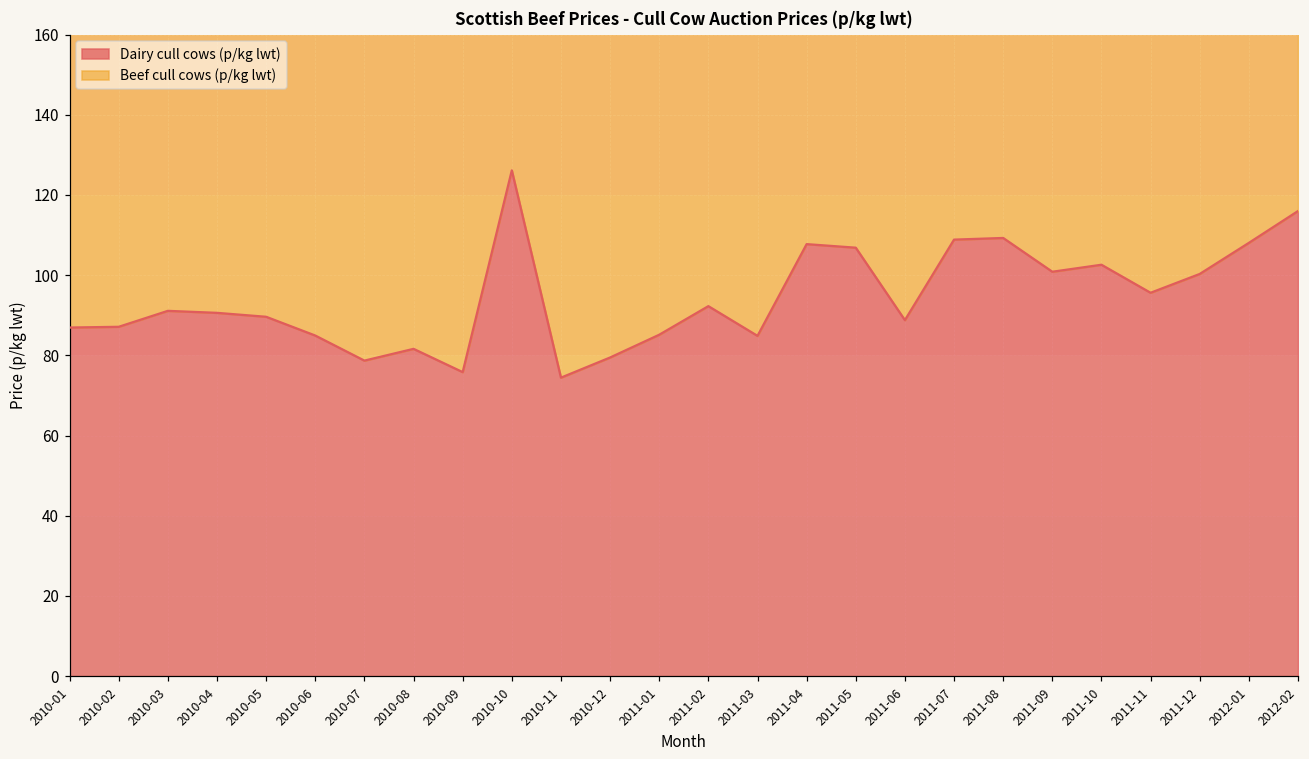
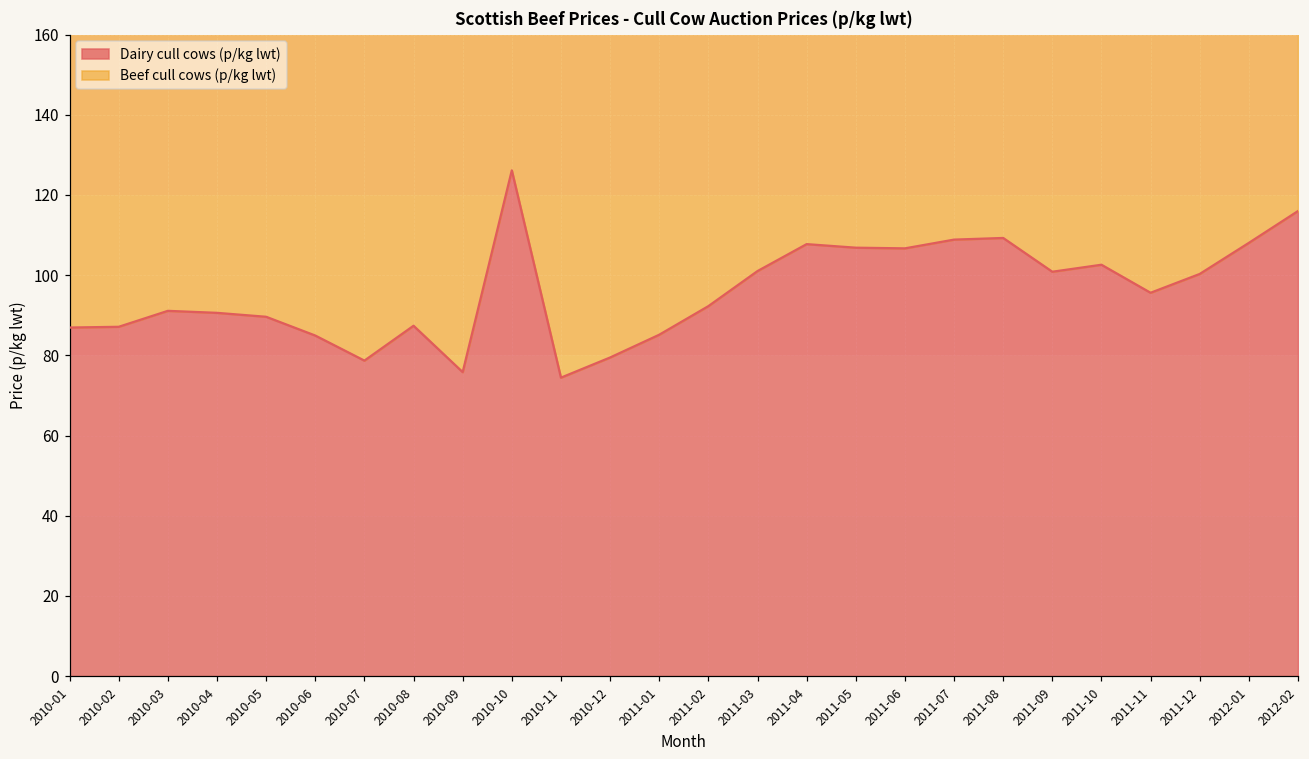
  {
    "Dairy cull cows (p/kg lwt)": {
      "2010-01": 87,
      "2010-02": 87,
      "2010-03": 91,
      "2010-04": 91,
      "2010-05": 90,
      "2010-06": 85,
      "2010-07": 79,
-     "2010-08": 82,
+     "2010-08": 87,
      "2010-09": 76,
      "2010-10": 126,
      "2010-11": 74,
      "2010-12": 79,
      "2011-01": 85,
      "2011-02": 92,
-     "2011-03": 85,
+     "2011-03": 101,
      "2011-04": 108,
      "2011-05": 107,
-     "2011-06": 89,
+     "2011-06": 107,
      "2011-07": 109,
      "2011-08": 109,
      "2011-09": 101,
      "2011-10": 103,
      "2011-11": 96,
      "2011-12": 100,
      "2012-01": 108,
      "2012-02": 116
    }
  }
